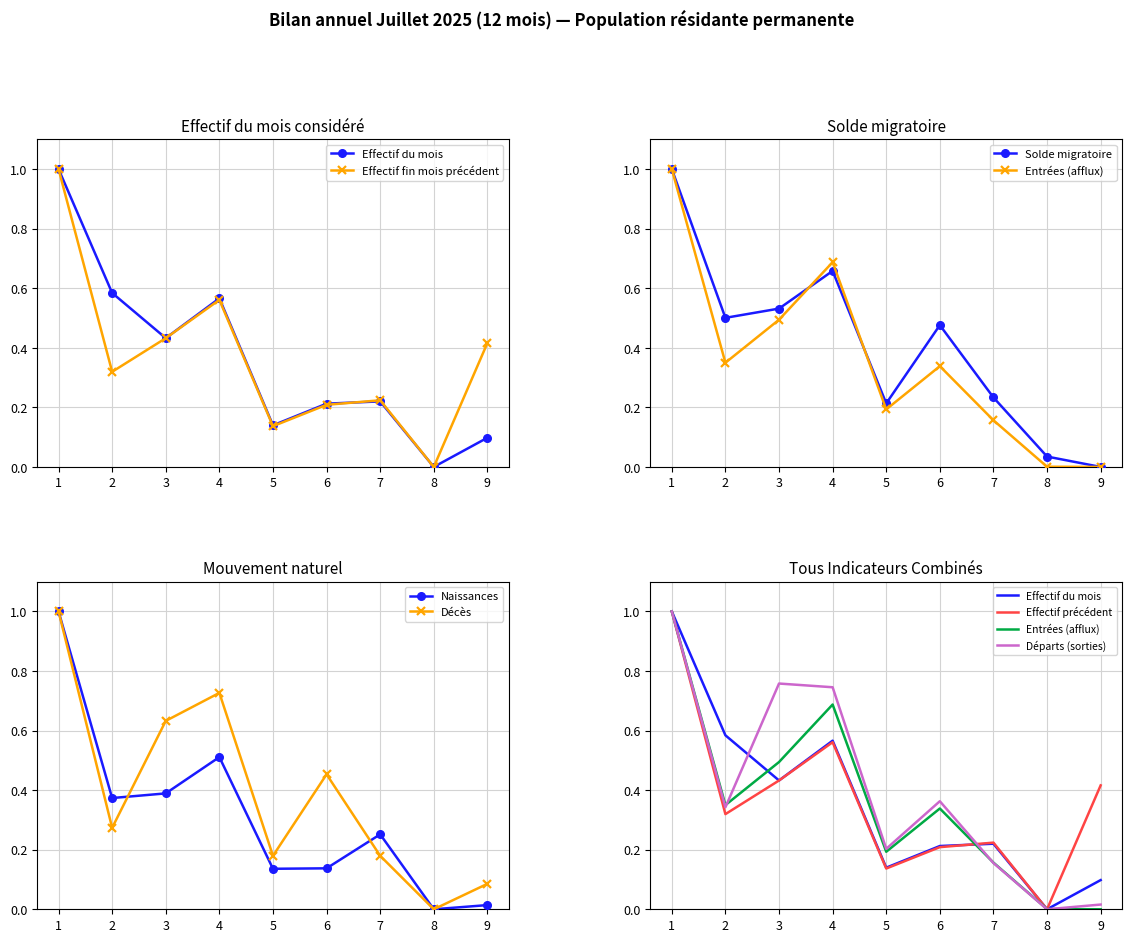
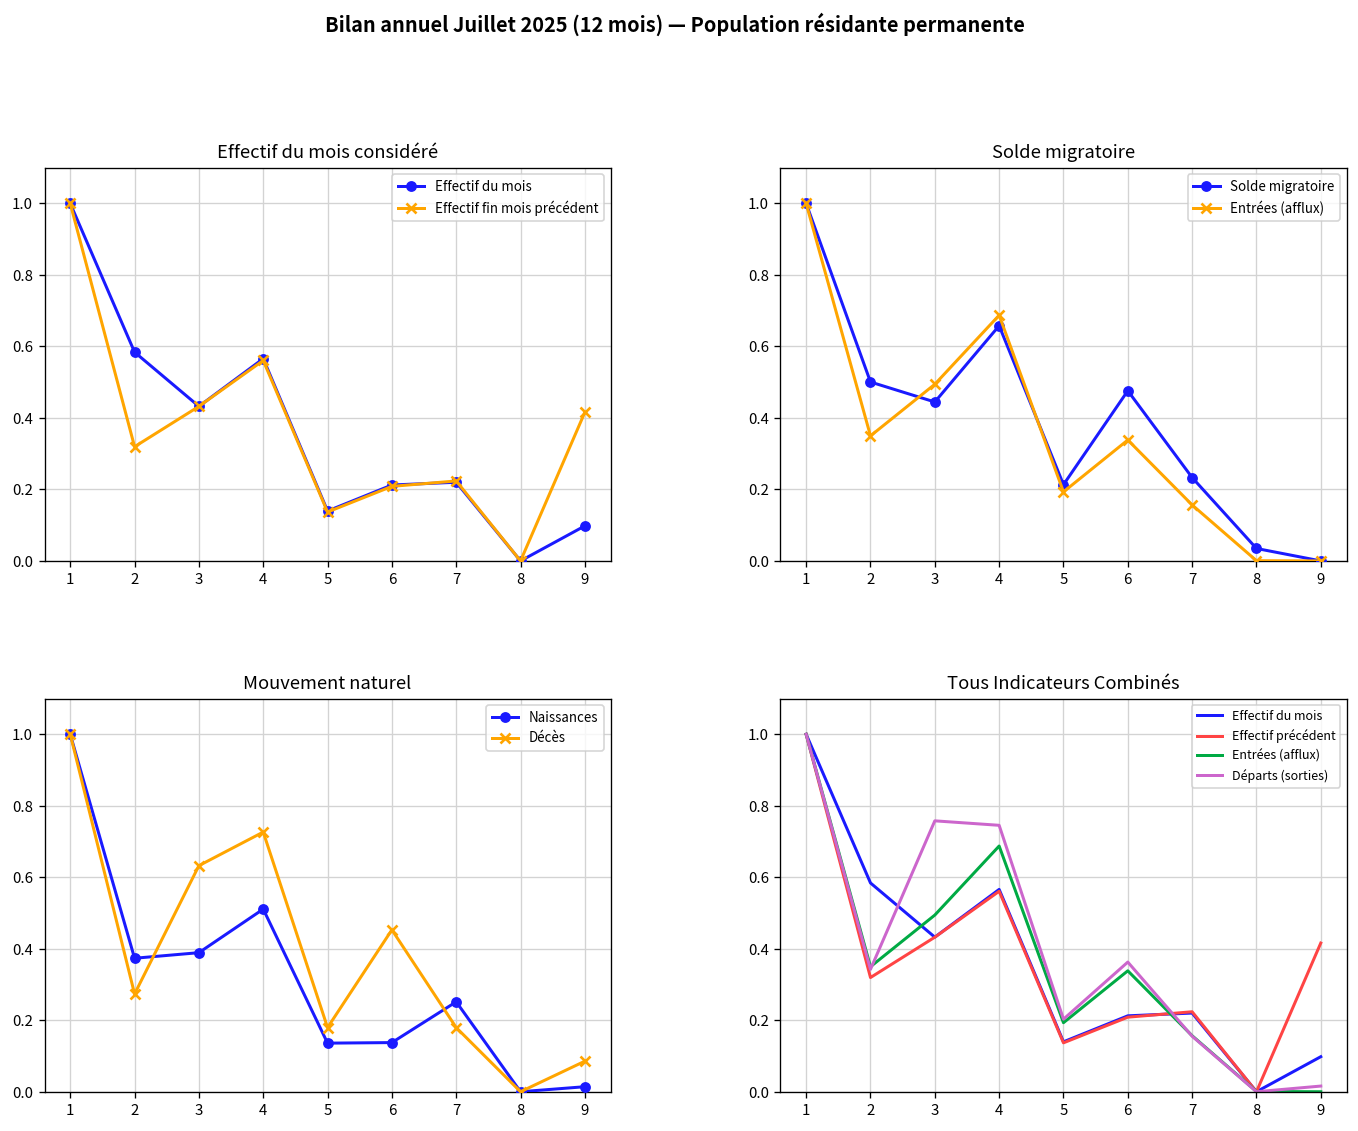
  {
    "Effectif du mois considéré": {
      "Effectif du mois": {
        "2": 0.58,
        "9": 0.10
      },
      "Effectif fin mois précédent": {
        "2": 0.32,
        "9": 0.42
      }
    },
    "Solde migratoire": {
      "Solde migratoire": {
        "2": 0.50,
-       "3": 0.53,
+       "3": 0.44,
        "4": 0.66,
        "5": 0.21,
        "6": 0.48,
        "7": 0.23,
        "8": 0.03
      }
    },
    "Mouvement naturel": {
      "Naissances": {
        "2": 0.37,
        "3": 0.39,
        "4": 0.51,
        "5": 0.14,
        "6": 0.14,
        "7": 0.25,
        "9": 0.01
      },
      "Décès": {
        "2": 0.27,
        "3": 0.63,
        "4": 0.73,
        "5": 0.18,
        "6": 0.45,
        "7": 0.18,
        "9": 0.09
      }
    },
    "Tous Indicateurs Combinés": {
      "Effectif du mois": {
        "2": 0.58,
        "9": 0.10
      },
      "Effectif précédent": {
        "2": 0.32,
        "9": 0.42
      },
      "Entrées (afflux)": {
        "3": 0.49,
        "4": 0.69,
        "5": 0.19,
        "6": 0.34,
        "9": 0.00
      },
      "Départs (sorties)": {
        "3": 0.76,
        "4": 0.75,
        "5": 0.20,
        "6": 0.36,
        "9": 0.02
      }
    }
  }
